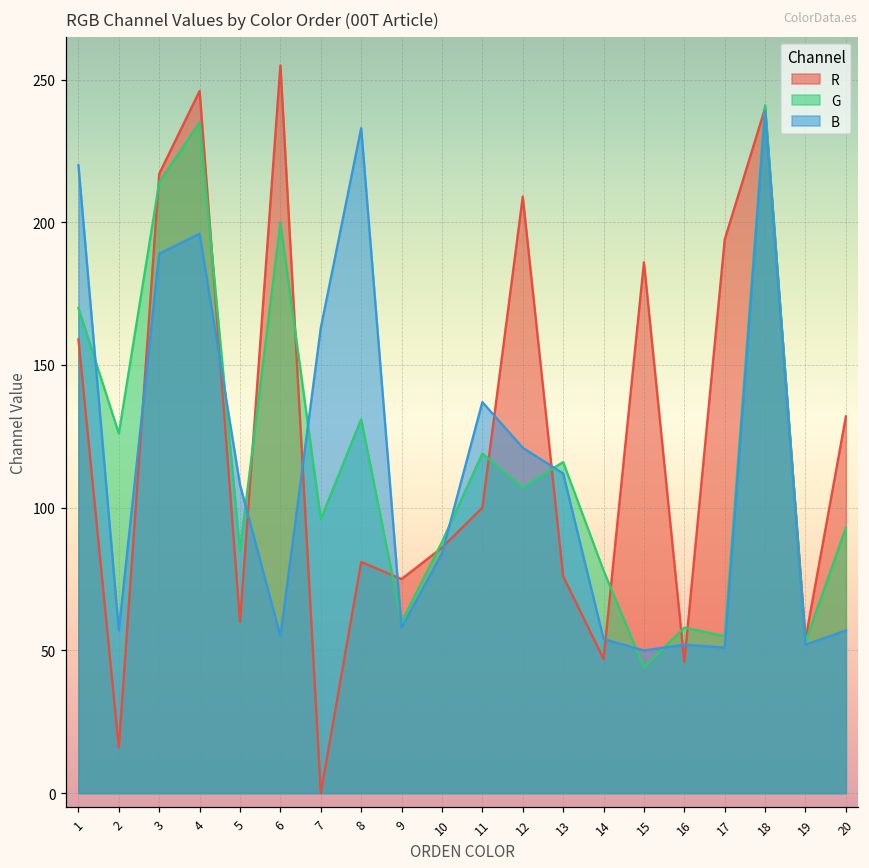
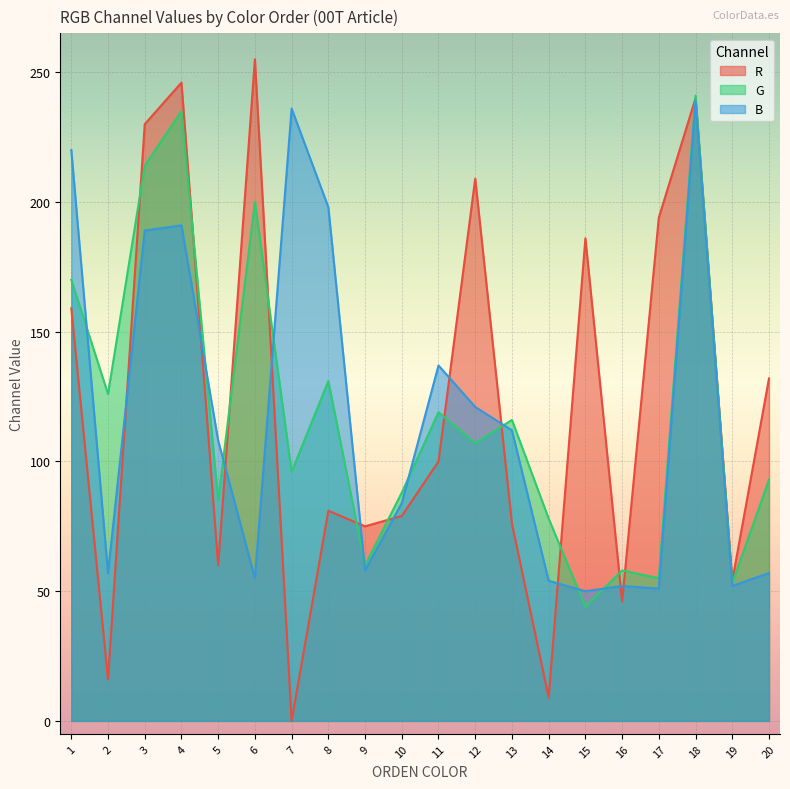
  {
    "R": {
      "1": 159,
      "2": 16,
-     "3": 217,
+     "3": 230,
      "4": 246,
      "5": 60,
      "6": 255,
      "7": 0,
      "8": 81,
      "9": 75,
-     "10": 86,
+     "10": 79,
      "11": 100,
      "12": 209,
      "13": 76,
-     "14": 47,
+     "14": 9,
      "15": 186,
      "16": 46,
      "17": 194,
      "18": 240,
      "19": 54,
      "20": 132
    },
    "G": {
      "1": 170,
      "2": 126,
      "3": 214,
      "4": 235,
      "5": 85,
      "6": 200,
      "7": 96,
      "8": 131,
      "9": 60,
      "10": 88,
      "11": 119,
      "12": 107,
      "13": 116,
      "14": 78,
      "15": 44,
      "16": 58,
      "17": 55,
      "18": 241,
      "19": 53,
      "20": 93
    },
    "B": {
      "1": 220,
      "2": 57,
      "3": 189,
-     "4": 196,
+     "4": 191,
      "5": 108,
      "6": 55,
-     "7": 163,
-     "8": 233,
+     "7": 236,
+     "8": 198,
      "9": 58,
      "10": 84,
      "11": 137,
      "12": 121,
      "13": 112,
      "14": 54,
      "15": 50,
      "16": 52,
      "17": 51,
      "18": 239,
      "19": 52,
      "20": 57
    }
  }
